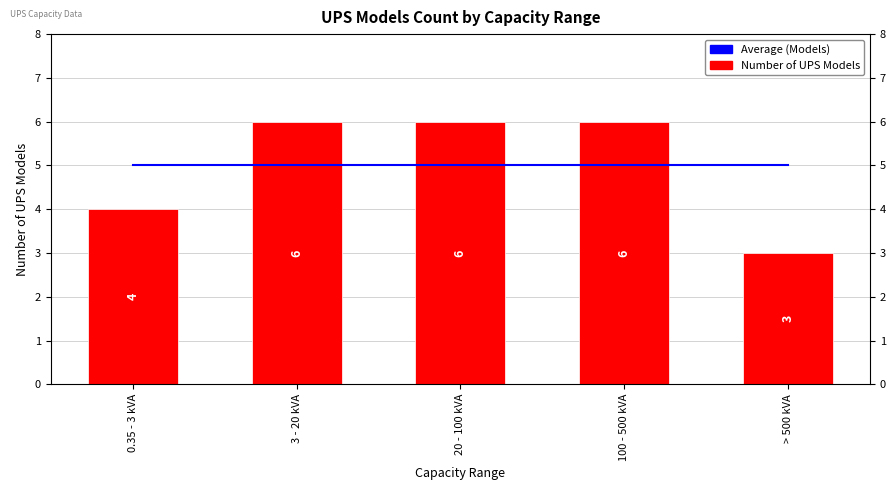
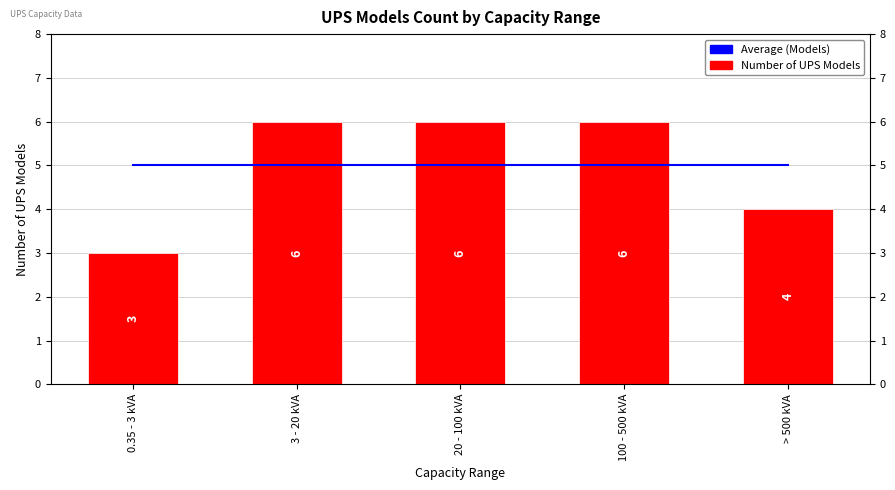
  {
    "Number of UPS Models": {
-     "0.35 - 3 kVA": 4,
+     "0.35 - 3 kVA": 3,
      "3 - 20 kVA": 6,
      "20 - 100 kVA": 6,
      "100 - 500 kVA": 6,
-     "> 500 kVA": 3
+     "> 500 kVA": 4
    },
    "Average (Models)": {
      "0.35 - 3 kVA": 5.0,
      "3 - 20 kVA": 5.0,
      "20 - 100 kVA": 5.0,
      "100 - 500 kVA": 5.0,
      "> 500 kVA": 5.0
    }
  }
